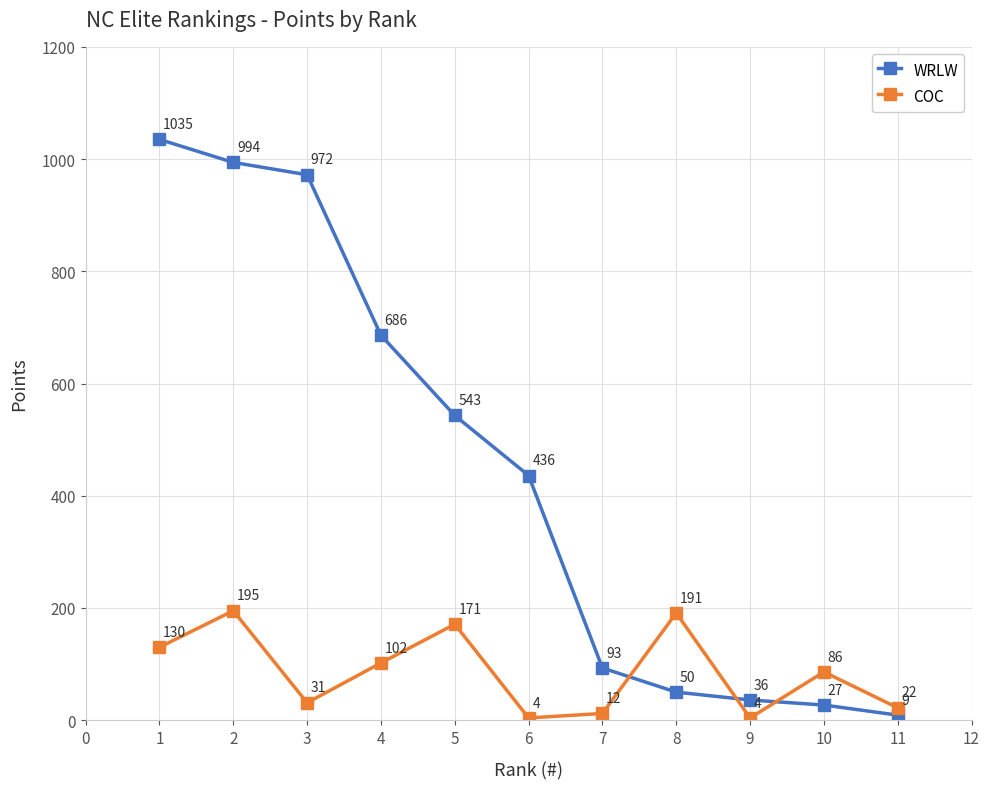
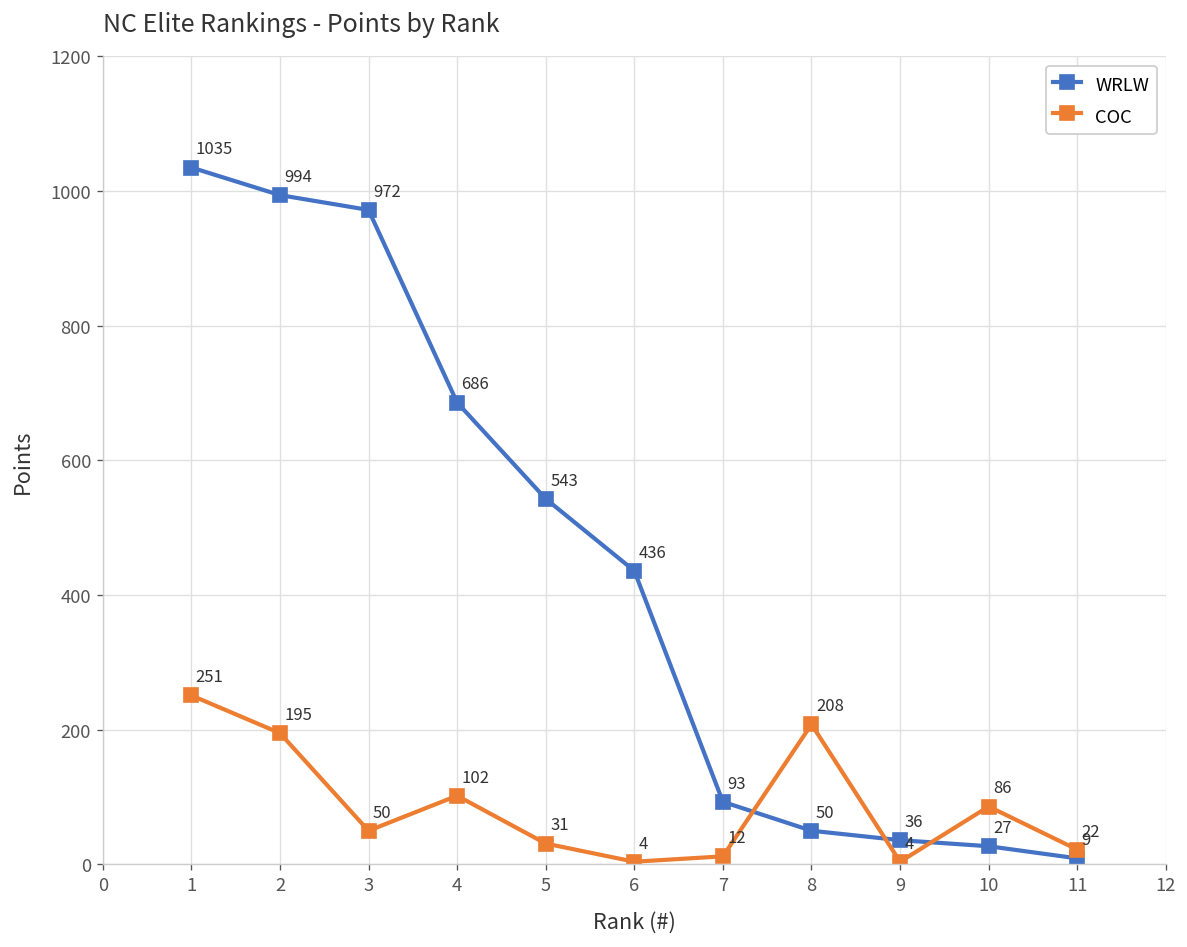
  {
    "WRLW": {
      "1": 1035,
      "2": 994,
      "3": 972,
      "4": 686,
      "5": 543,
      "6": 436,
      "7": 93,
      "8": 50,
      "9": 36,
      "10": 27
    },
    "COC": {
-     "1": 130,
+     "1": 251,
      "2": 195,
-     "3": 31,
+     "3": 50,
      "4": 102,
-     "5": 171,
+     "5": 31,
      "6": 4,
      "7": 12,
-     "8": 191,
+     "8": 208,
      "9": 4,
      "10": 86
    }
  }
